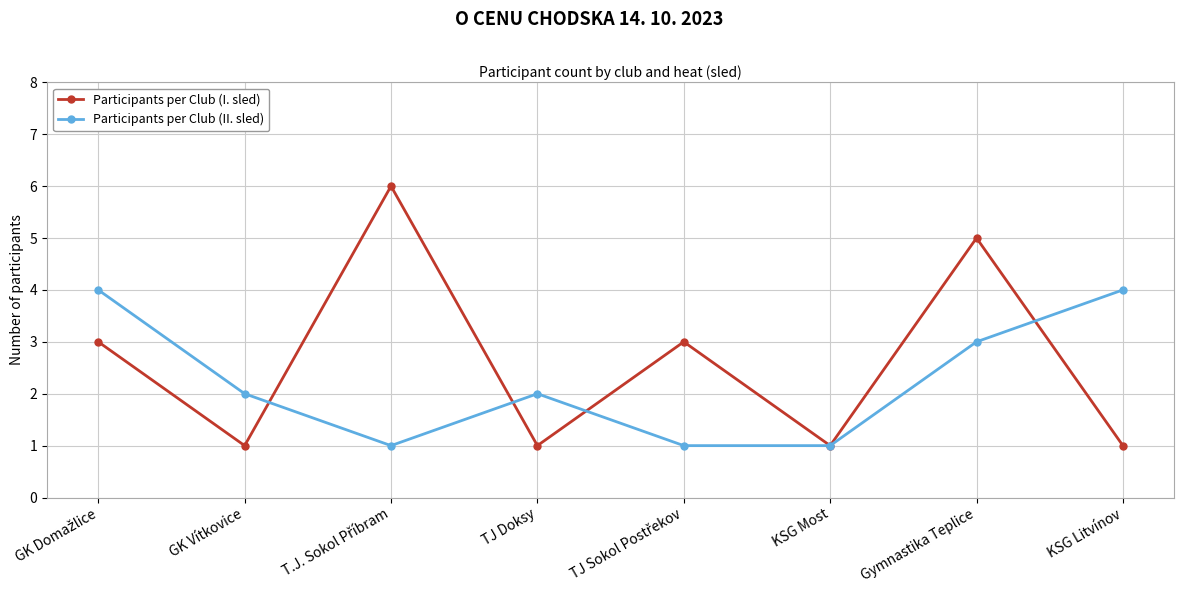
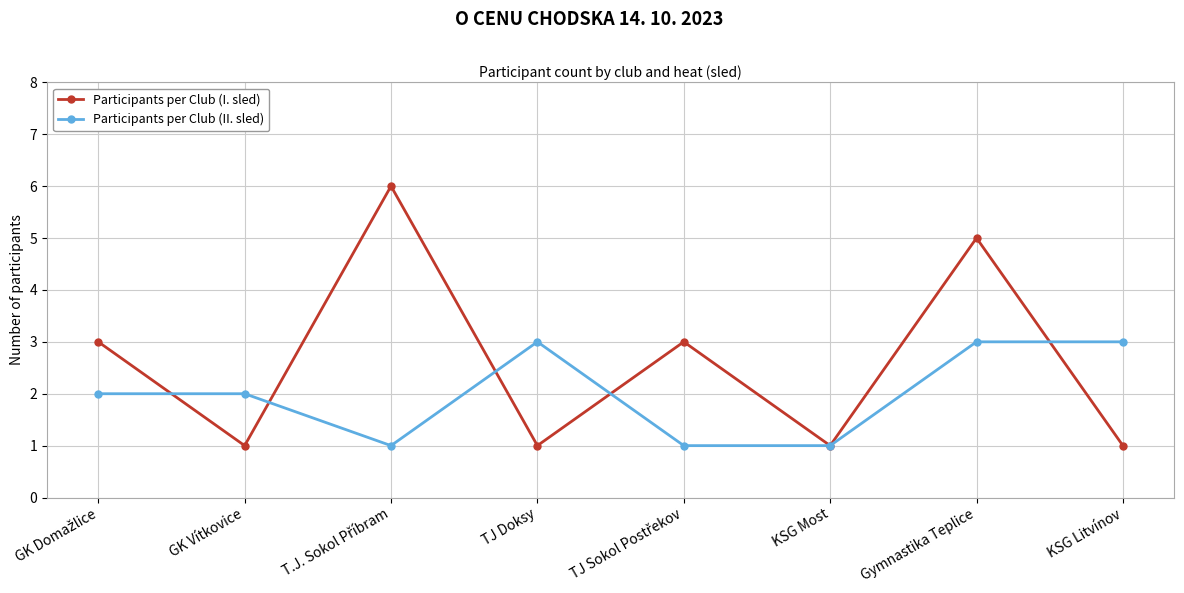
  {
    "Participants per Club (I. sled)": {
      "GK Domažlice": 3,
      "GK Vítkovice": 1,
      "T.J. Sokol Příbram": 6,
      "TJ Doksy": 1,
      "TJ Sokol Postřekov": 3,
      "Gymnastika Teplice": 5,
      "KSG Litvínov": 1
    },
    "Participants per Club (II. sled)": {
-     "GK Domažlice": 4,
+     "GK Domažlice": 2,
      "GK Vítkovice": 2,
      "T.J. Sokol Příbram": 1,
-     "TJ Doksy": 2,
+     "TJ Doksy": 3,
      "TJ Sokol Postřekov": 1,
      "Gymnastika Teplice": 3,
-     "KSG Litvínov": 4
+     "KSG Litvínov": 3
    }
  }
